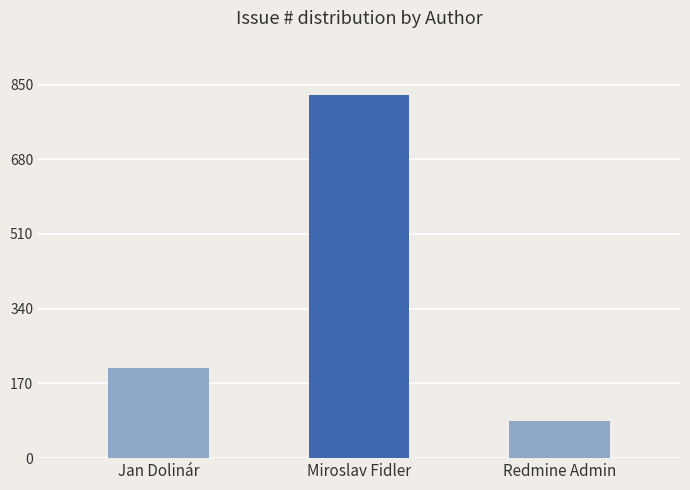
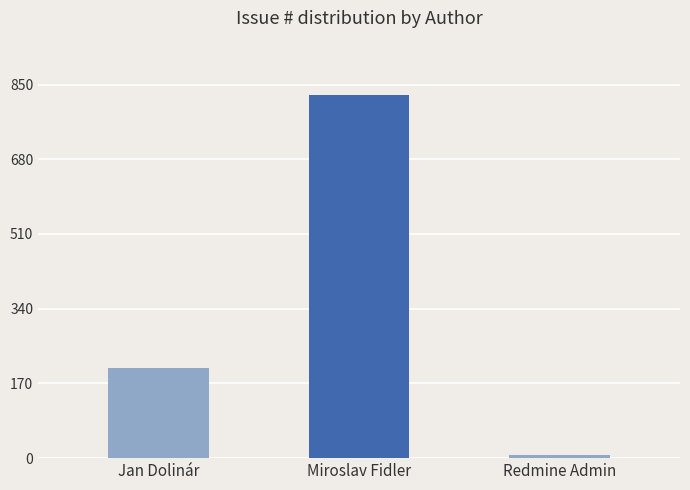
  {
    "Jan Dolinár": 200,
    "Miroslav Fidler": 830,
-   "Redmine Admin": 90
+   "Redmine Admin": 10
  }
